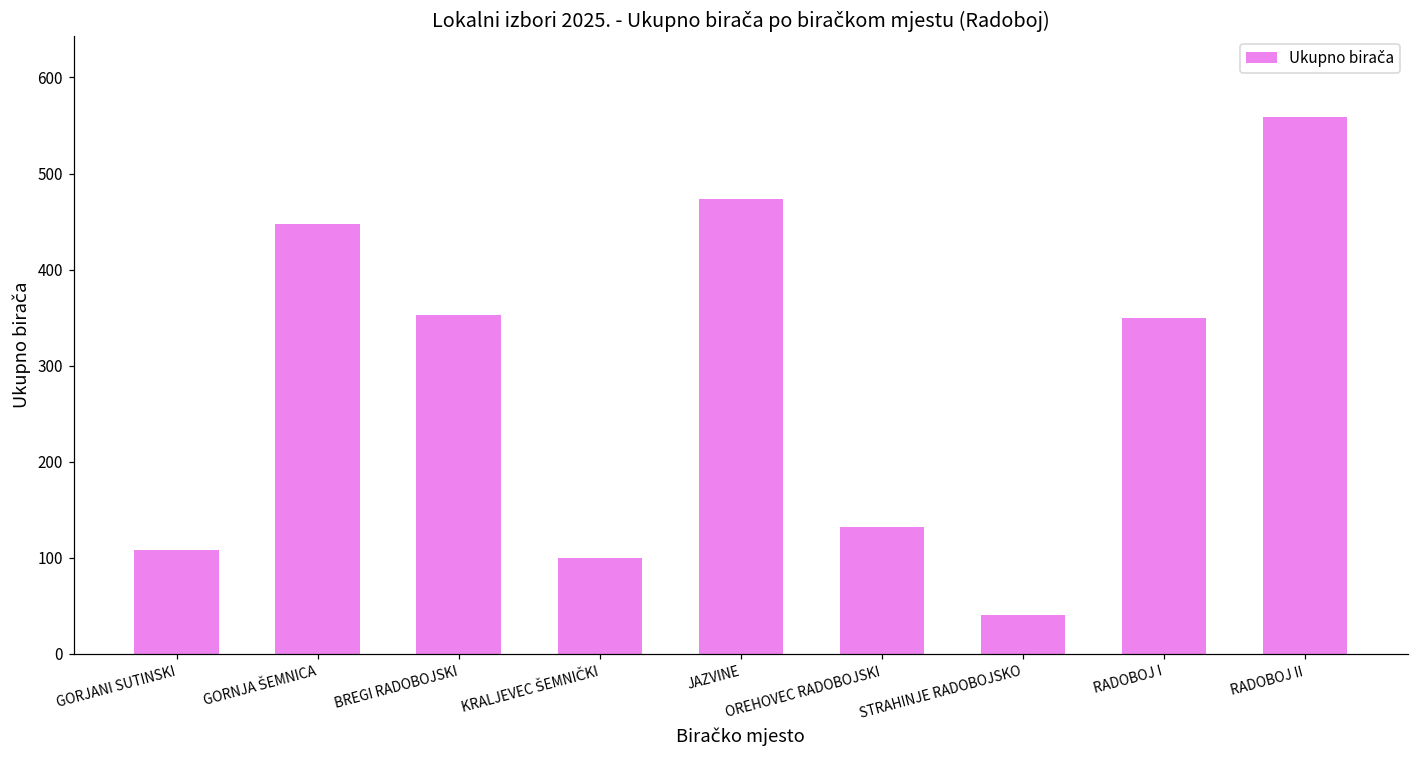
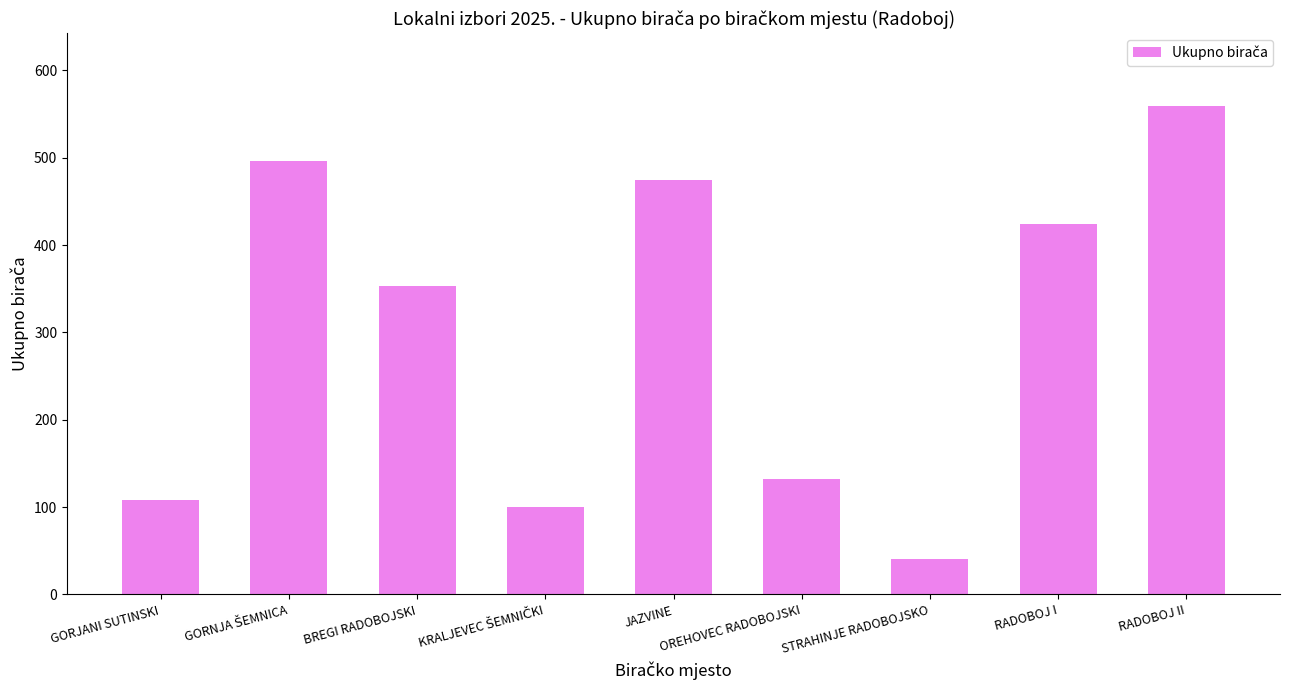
  {
    "GORJANI SUTINSKI": 110,
-   "GORNJA ŠEMNICA": 450,
+   "GORNJA ŠEMNICA": 500,
    "BREGI RADOBOJSKI": 350,
    "KRALJEVEC ŠEMNIČKI": 100,
    "JAZVINE": 470,
    "OREHOVEC RADOBOJSKI": 130,
    "STRAHINJE RADOBOJSKO": 40,
-   "RADOBOJ I": 350,
+   "RADOBOJ I": 420,
    "RADOBOJ II": 560
  }
